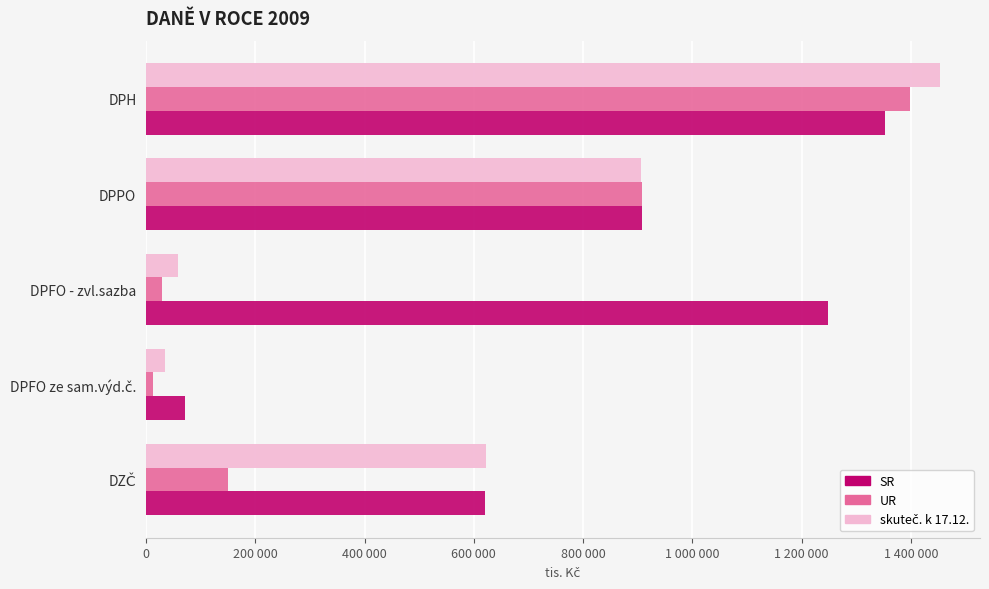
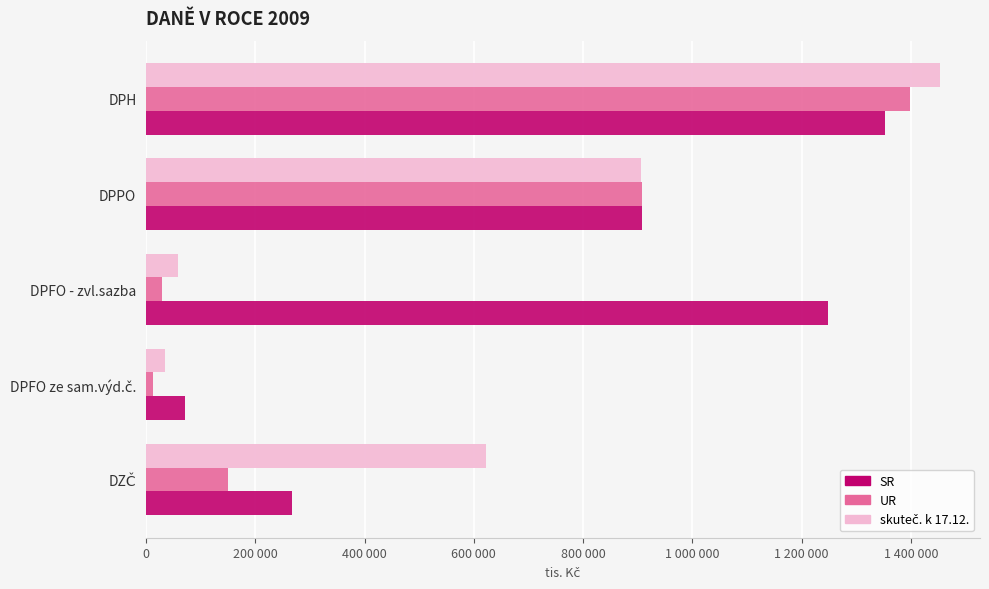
  {
    "SR": {
      "DPH": 1350000,
      "DPPO": 910000,
      "DPFO - zvl.sazba": 1250000,
      "DPFO ze sam.výd.č.": 70000,
-     "DZČ": 620000
+     "DZČ": 270000
    },
    "UR": {
      "DPH": 1400000,
      "DPPO": 910000,
      "DPFO - zvl.sazba": 30000,
      "DPFO ze sam.výd.č.": 10000,
      "DZČ": 150000
    },
    "skuteč. k 17.12.": {
      "DPH": 1450000,
      "DPPO": 910000,
      "DPFO - zvl.sazba": 60000,
      "DPFO ze sam.výd.č.": 30000,
      "DZČ": 620000
    }
  }
